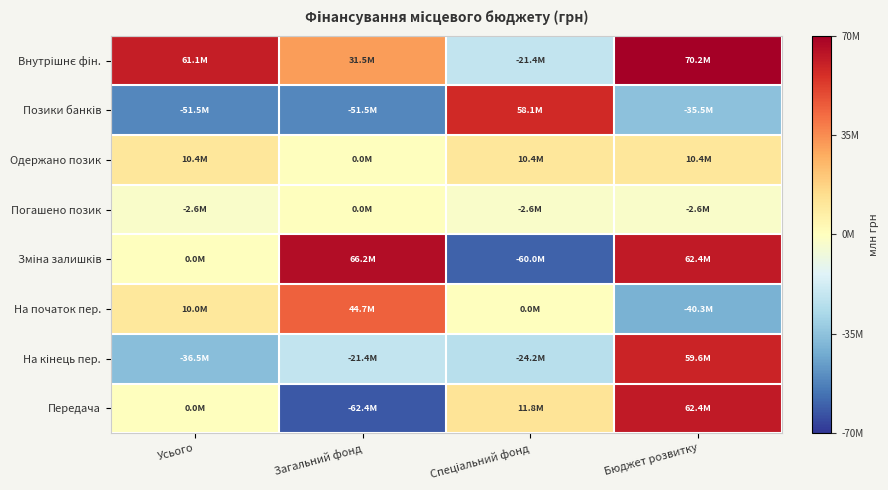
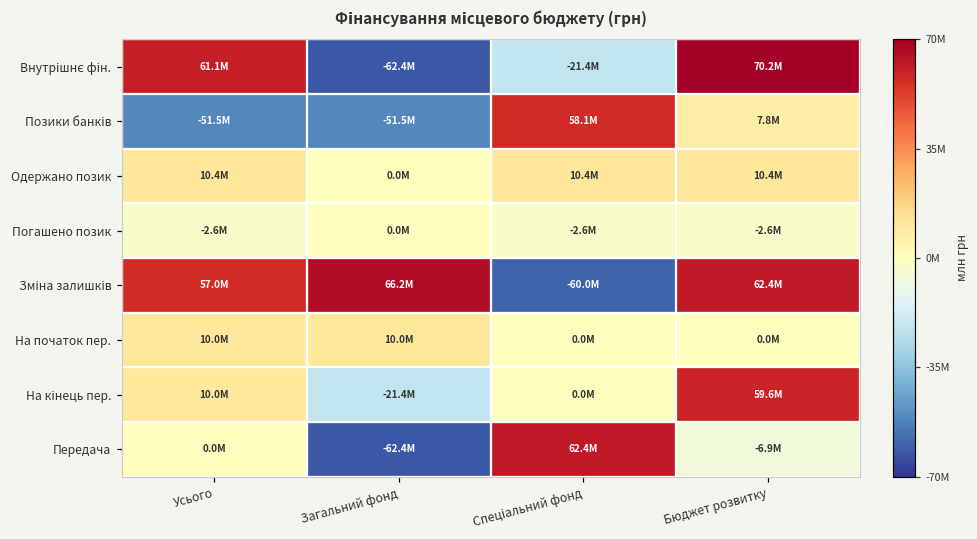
  {
    "Внутрішнє фін.": {
      "Усього": "61.1M",
-     "Загальний фонд": "31.5M",
+     "Загальний фонд": "-62.4M",
      "Спеціальний фонд": "-21.4M",
      "Бюджет розвитку": "70.2M"
    },
    "Позики банків": {
      "Усього": "-51.5M",
      "Загальний фонд": "-51.5M",
      "Спеціальний фонд": "58.1M",
-     "Бюджет розвитку": "-35.5M"
+     "Бюджет розвитку": "7.8M"
    },
    "Одержано позик": {
      "Усього": "10.4M",
      "Загальний фонд": "0.0M",
      "Спеціальний фонд": "10.4M",
      "Бюджет розвитку": "10.4M"
    },
    "Погашено позик": {
      "Усього": "-2.6M",
      "Загальний фонд": "0.0M",
      "Спеціальний фонд": "-2.6M",
      "Бюджет розвитку": "-2.6M"
    },
    "Зміна залишків": {
-     "Усього": "0.0M",
+     "Усього": "57.0M",
      "Загальний фонд": "66.2M",
      "Спеціальний фонд": "-60.0M",
      "Бюджет розвитку": "62.4M"
    },
    "На початок пер.": {
      "Усього": "10.0M",
-     "Загальний фонд": "44.7M",
+     "Загальний фонд": "10.0M",
      "Спеціальний фонд": "0.0M",
-     "Бюджет розвитку": "-40.3M"
+     "Бюджет розвитку": "0.0M"
    },
    "На кінець пер.": {
-     "Усього": "-36.5M",
+     "Усього": "10.0M",
      "Загальний фонд": "-21.4M",
-     "Спеціальний фонд": "-24.2M",
+     "Спеціальний фонд": "0.0M",
      "Бюджет розвитку": "59.6M"
    },
    "Передача": {
      "Усього": "0.0M",
      "Загальний фонд": "-62.4M",
-     "Спеціальний фонд": "11.8M",
-     "Бюджет розвитку": "62.4M"
+     "Спеціальний фонд": "62.4M",
+     "Бюджет розвитку": "-6.9M"
    }
  }
